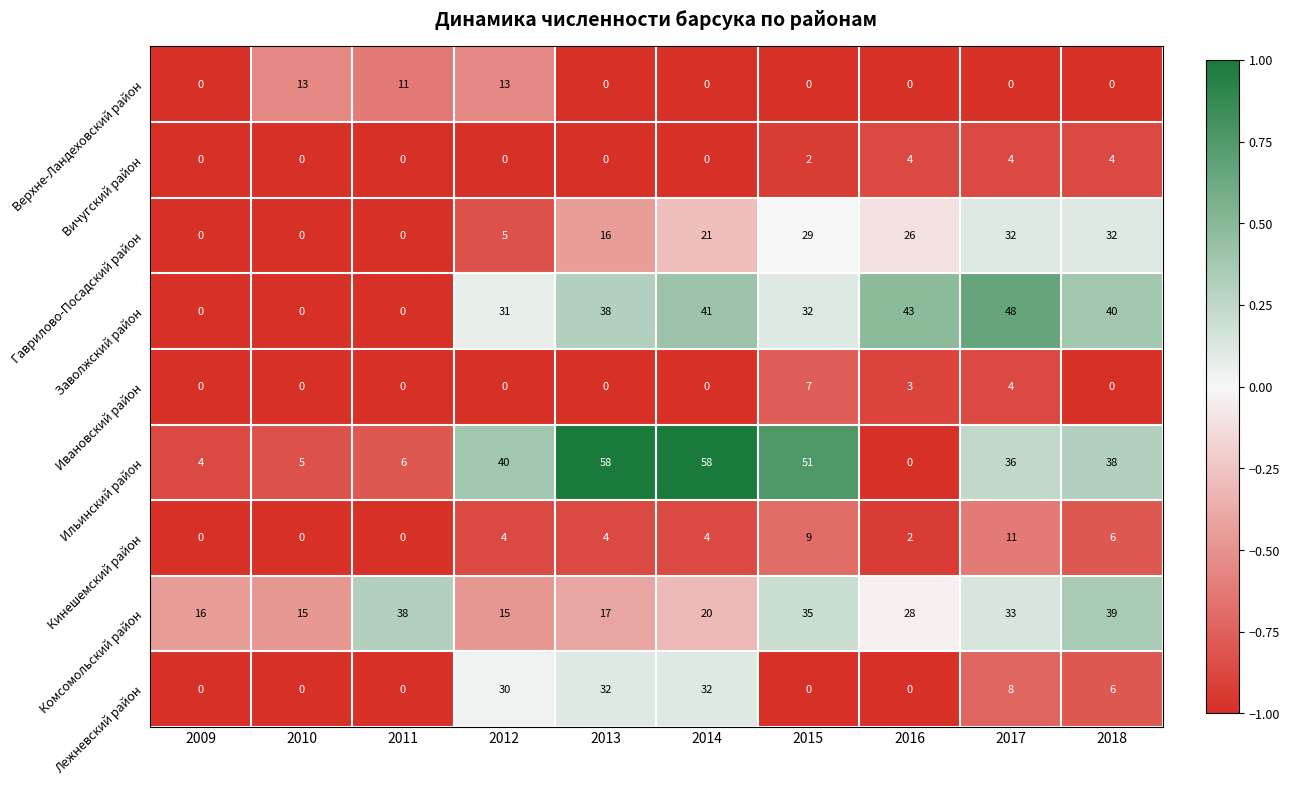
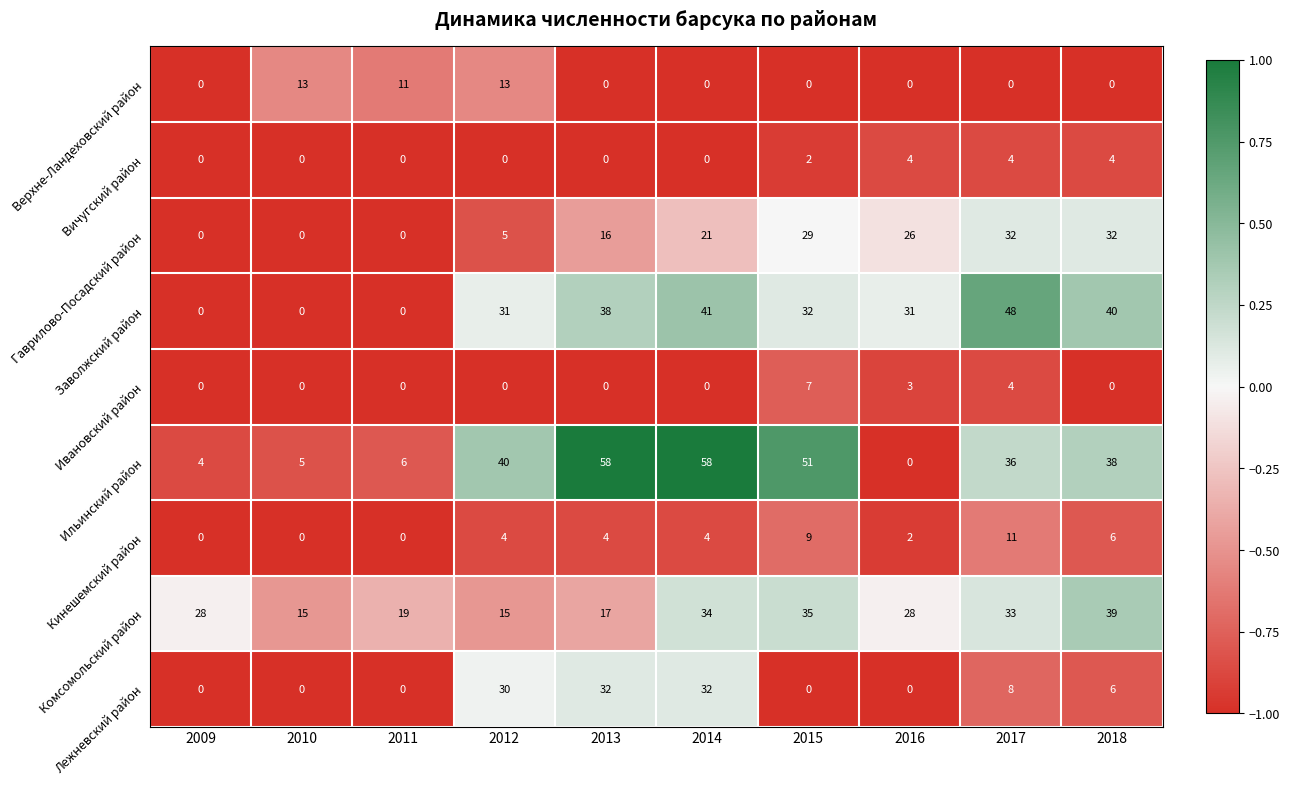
  {
    "Верхне-Ландеховский район": {
      "2009": 0,
      "2010": 13,
      "2011": 11,
      "2012": 13,
      "2013": 0,
      "2014": 0,
      "2015": 0,
      "2016": 0,
      "2017": 0,
      "2018": 0
    },
    "Вичугский район": {
      "2009": 0,
      "2010": 0,
      "2011": 0,
      "2012": 0,
      "2013": 0,
      "2014": 0,
      "2015": 2,
      "2016": 4,
      "2017": 4,
      "2018": 4
    },
    "Гаврилово-Посадский район": {
      "2009": 0,
      "2010": 0,
      "2011": 0,
      "2012": 5,
      "2013": 16,
      "2014": 21,
      "2015": 29,
      "2016": 26,
      "2017": 32,
      "2018": 32
    },
    "Заволжский район": {
      "2009": 0,
      "2010": 0,
      "2011": 0,
      "2012": 31,
      "2013": 38,
      "2014": 41,
      "2015": 32,
-     "2016": 43,
+     "2016": 31,
      "2017": 48,
      "2018": 40
    },
    "Ивановский район": {
      "2009": 0,
      "2010": 0,
      "2011": 0,
      "2012": 0,
      "2013": 0,
      "2014": 0,
      "2015": 7,
      "2016": 3,
      "2017": 4,
      "2018": 0
    },
    "Ильинский район": {
      "2009": 4,
      "2010": 5,
      "2011": 6,
      "2012": 40,
      "2013": 58,
      "2014": 58,
      "2015": 51,
      "2016": 0,
      "2017": 36,
      "2018": 38
    },
    "Кинешемский район": {
      "2009": 0,
      "2010": 0,
      "2011": 0,
      "2012": 4,
      "2013": 4,
      "2014": 4,
      "2015": 9,
      "2016": 2,
      "2017": 11,
      "2018": 6
    },
    "Комсомольский район": {
-     "2009": 16,
+     "2009": 28,
      "2010": 15,
-     "2011": 38,
+     "2011": 19,
      "2012": 15,
      "2013": 17,
-     "2014": 20,
+     "2014": 34,
      "2015": 35,
      "2016": 28,
      "2017": 33,
      "2018": 39
    },
    "Лежневский район": {
      "2009": 0,
      "2010": 0,
      "2011": 0,
      "2012": 30,
      "2013": 32,
      "2014": 32,
      "2015": 0,
      "2016": 0,
      "2017": 8,
      "2018": 6
    }
  }
